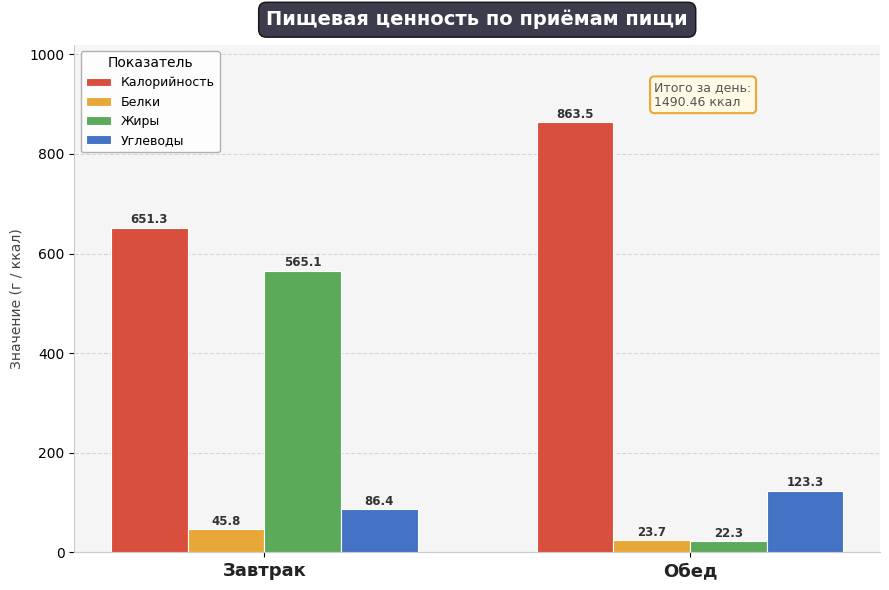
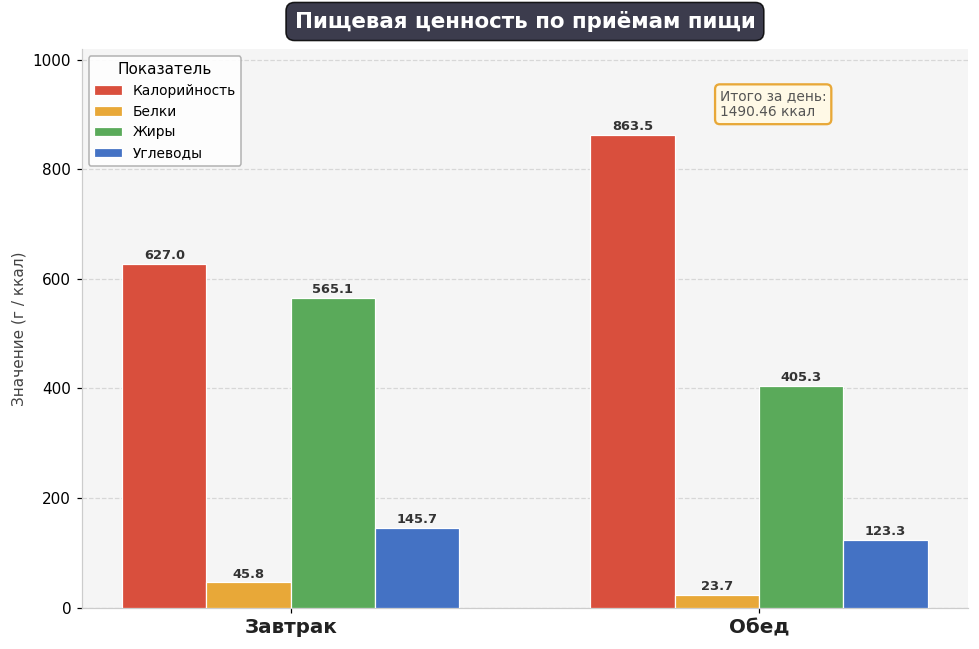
  {
    "Калорийность": {
-     "Завтрак": 651.3,
+     "Завтрак": 627.0,
      "Обед": 863.5
    },
    "Белки": {
      "Завтрак": 45.8,
      "Обед": 23.7
    },
    "Жиры": {
      "Завтрак": 565.1,
-     "Обед": 22.3
+     "Обед": 405.3
    },
    "Углеводы": {
-     "Завтрак": 86.4,
+     "Завтрак": 145.7,
      "Обед": 123.3
    }
  }
